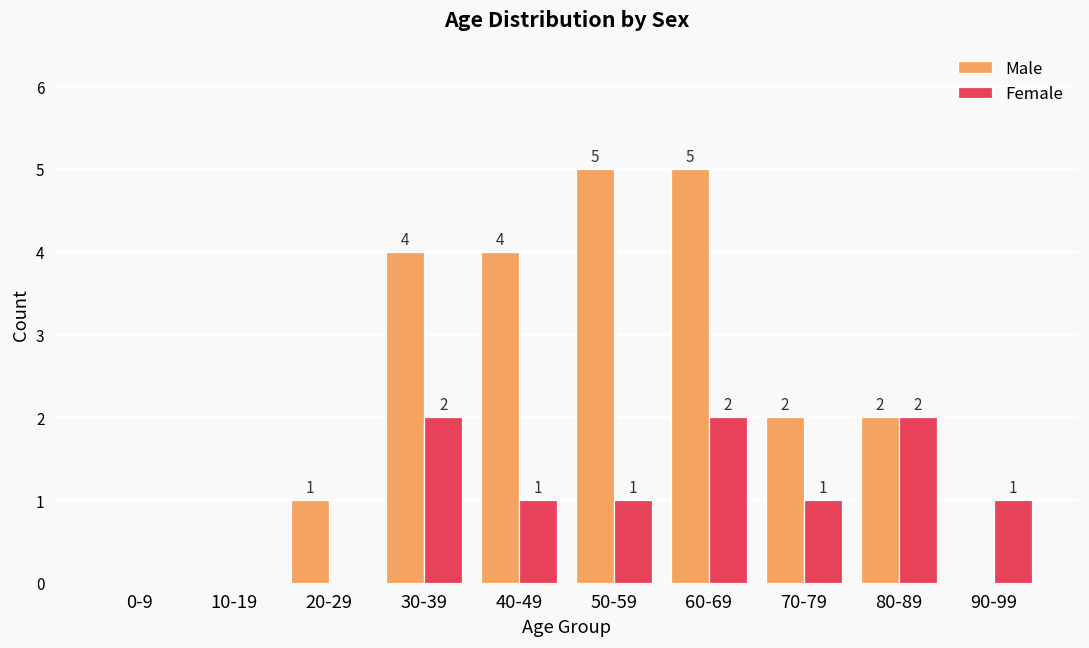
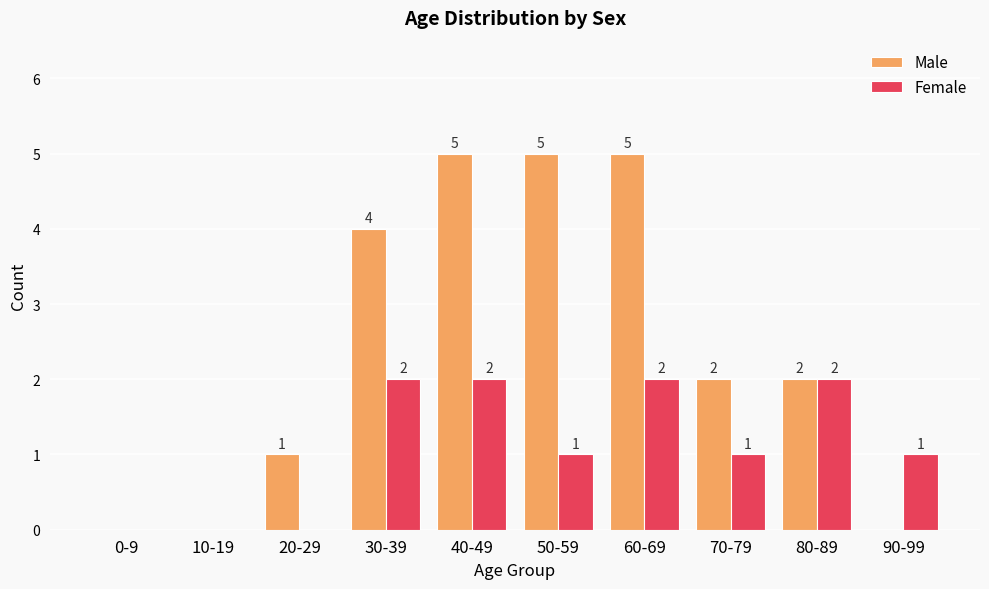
  {
    "Male": {
      "20-29": 1,
      "30-39": 4,
-     "40-49": 4,
+     "40-49": 5,
      "50-59": 5,
      "60-69": 5,
      "70-79": 2,
      "80-89": 2
    },
    "Female": {
      "30-39": 2,
-     "40-49": 1,
+     "40-49": 2,
      "50-59": 1,
      "60-69": 2,
      "70-79": 1,
      "80-89": 2,
      "90-99": 1
    }
  }
